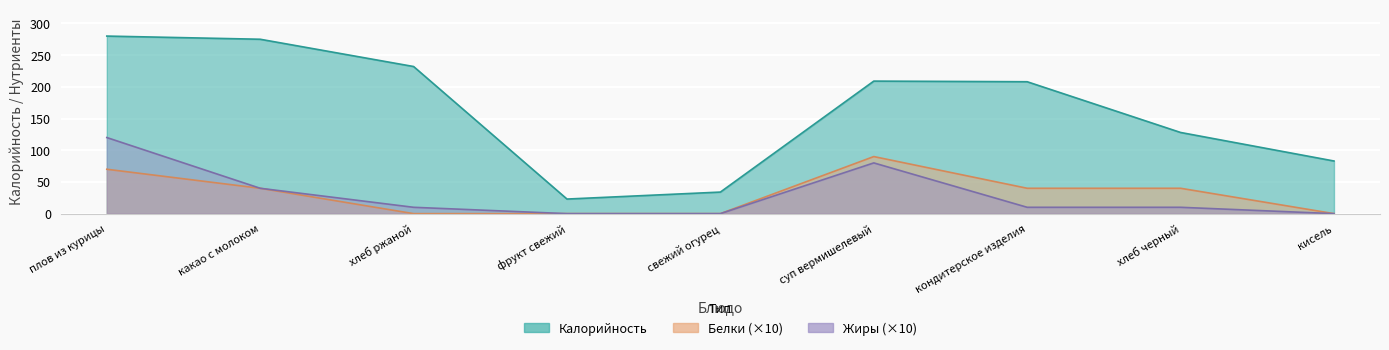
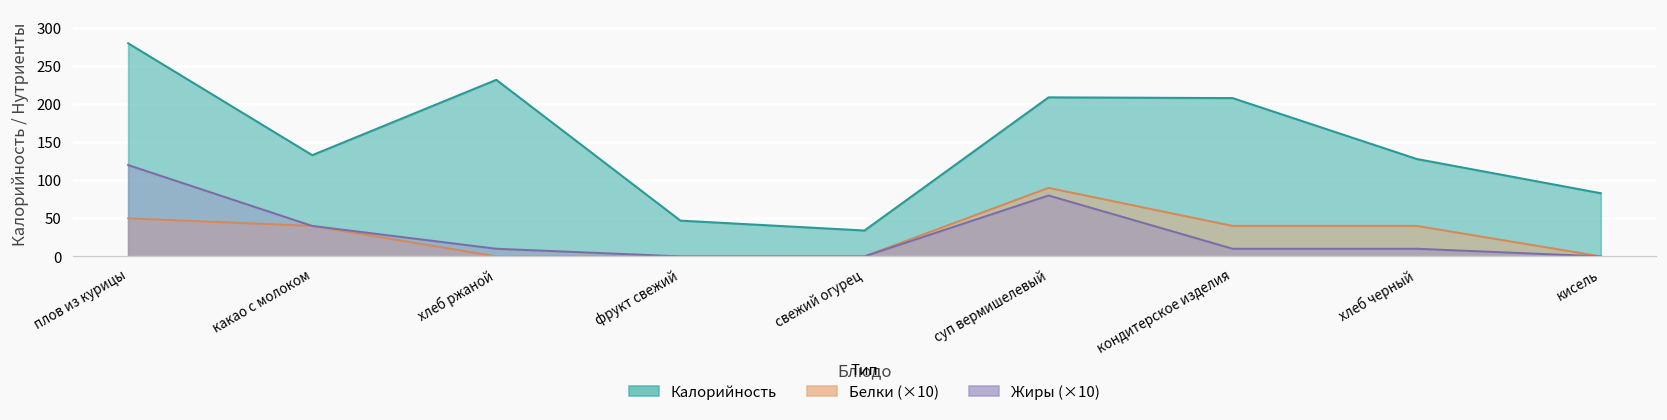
  {
    "Калорийность": {
      "плов из курицы": 280,
-     "какао с молоком": 280,
+     "какао с молоком": 130,
      "хлеб ржаной": 230,
-     "фрукт свежий": 20,
+     "фрукт свежий": 50,
      "свежий огурец": 30,
      "суп вермишелевый": 210,
      "кондитерское изделия": 210,
      "хлеб черный": 130,
      "кисель": 80
    },
    "Белки (×10)": {
-     "плов из курицы": 70,
+     "плов из курицы": 50,
      "хлеб ржаной": 0,
      "суп вермишелевый": 90,
      "кондитерское изделия": 40,
      "хлеб черный": 40
    },
    "Жиры (×10)": {
      "плов из курицы": 120,
      "хлеб ржаной": 10,
      "суп вермишелевый": 80,
      "кондитерское изделия": 10,
      "хлеб черный": 10
    }
  }
